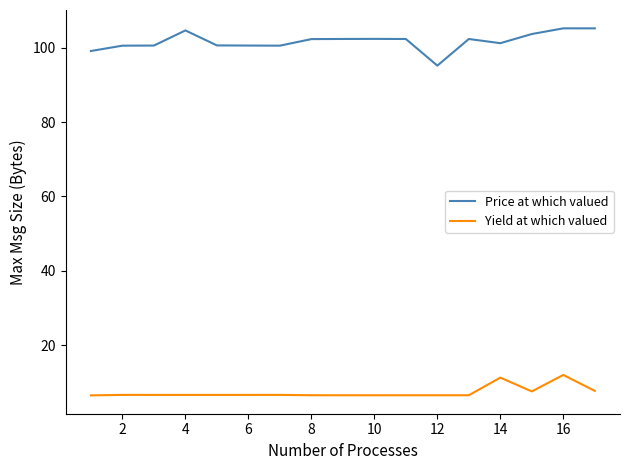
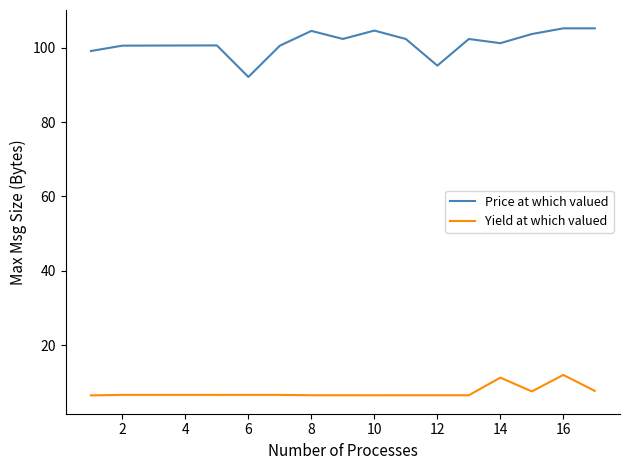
  {
    "Price at which valued": {
      "2": 101,
-     "4": 105,
-     "6": 101,
-     "8": 102,
-     "10": 102,
+     "4": 101,
+     "6": 92,
+     "8": 104,
+     "10": 105,
      "12": 95,
      "14": 101,
      "16": 105
    },
    "Yield at which valued": {
      "2": 7,
      "4": 7,
      "6": 7,
      "8": 7,
      "10": 7,
      "12": 7,
      "14": 11,
      "16": 12
    }
  }
